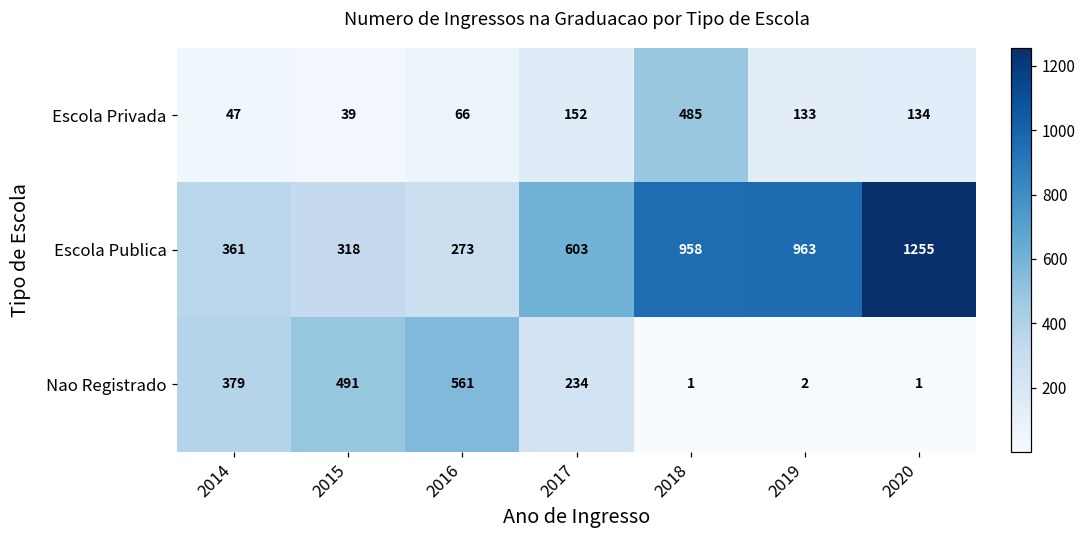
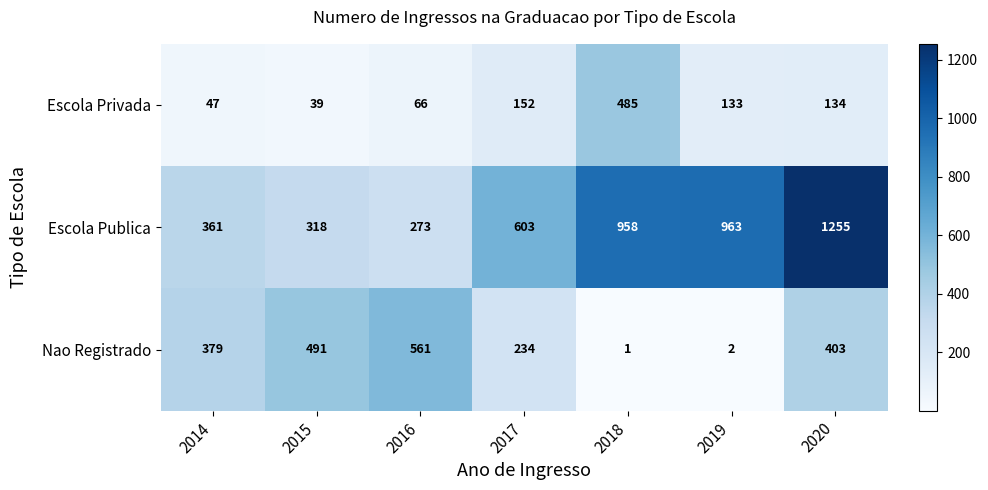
  {
    "Escola Privada": {
      "2014": 47,
      "2015": 39,
      "2016": 66,
      "2017": 152,
      "2018": 485,
      "2019": 133,
      "2020": 134
    },
    "Escola Publica": {
      "2014": 361,
      "2015": 318,
      "2016": 273,
      "2017": 603,
      "2018": 958,
      "2019": 963,
      "2020": 1255
    },
    "Nao Registrado": {
      "2014": 379,
      "2015": 491,
      "2016": 561,
      "2017": 234,
      "2018": 1,
      "2019": 2,
-     "2020": 1
+     "2020": 403
    }
  }
